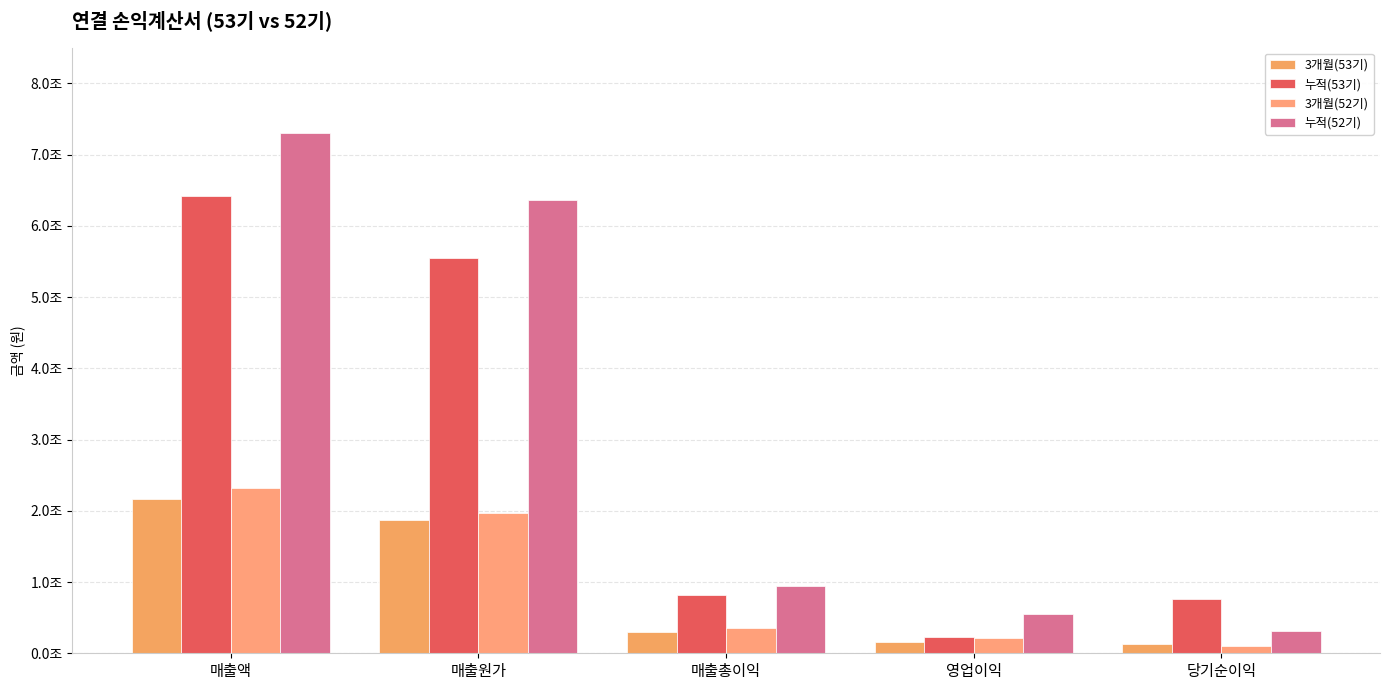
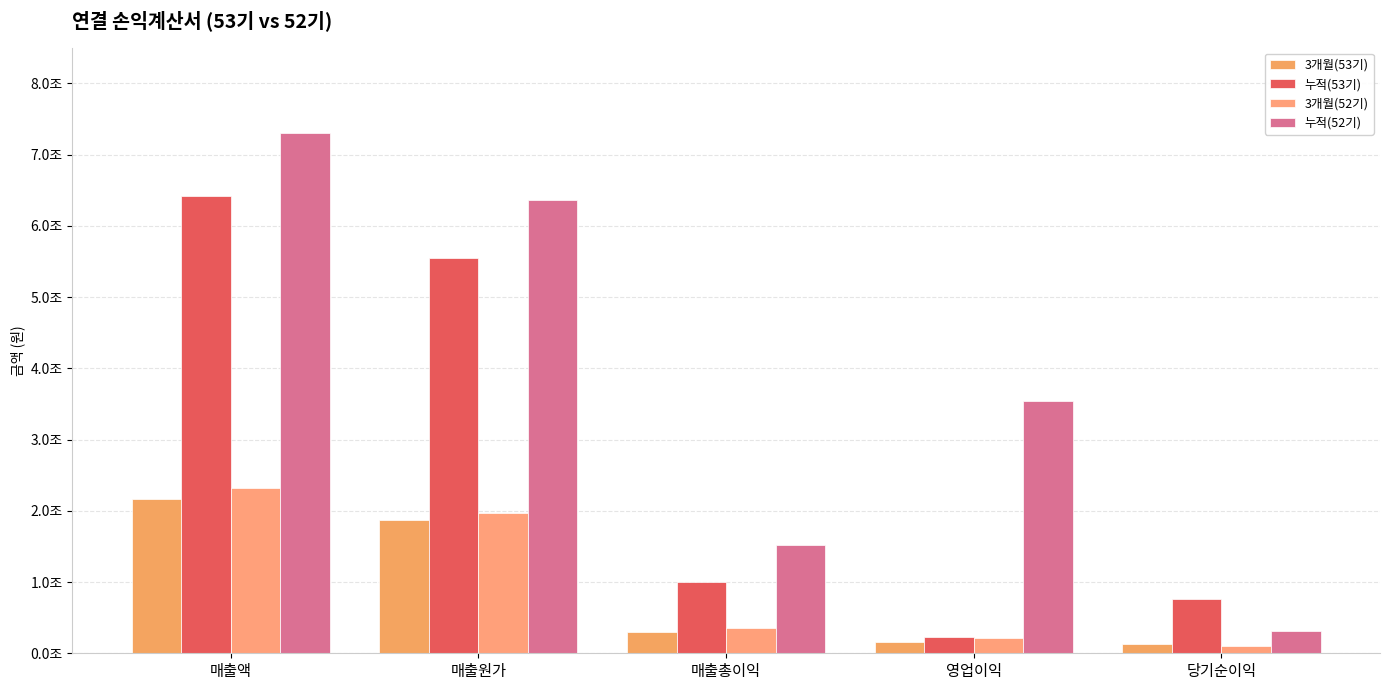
  {
    "누적(53기)": {
      "매출액": "6.4조",
      "매출원가": "5.6조",
-     "매출총이익": "0.8조",
+     "매출총이익": "1.0조",
      "영업이익": "0.2조",
      "당기순이익": "0.8조"
    },
    "누적(52기)": {
      "매출액": "7.3조",
      "매출원가": "6.4조",
-     "매출총이익": "0.9조",
-     "영업이익": "0.5조",
+     "매출총이익": "1.5조",
+     "영업이익": "3.5조",
      "당기순이익": "0.3조"
    }
  }
